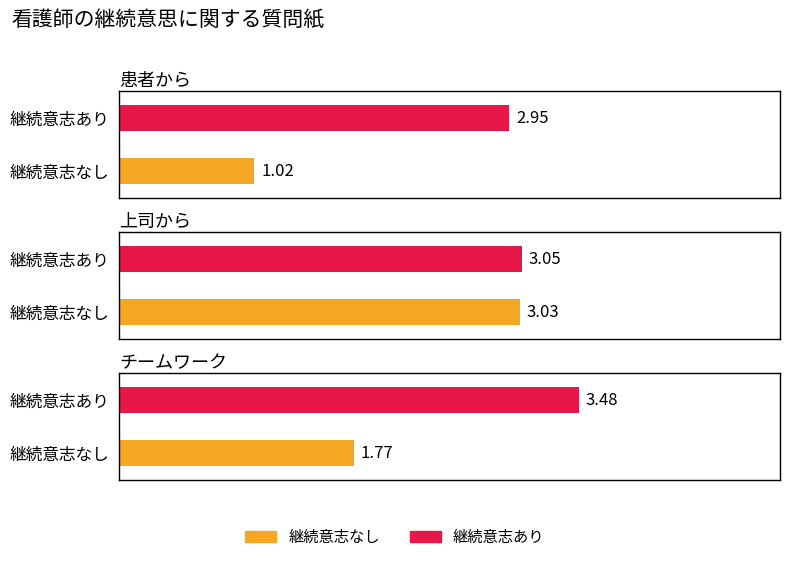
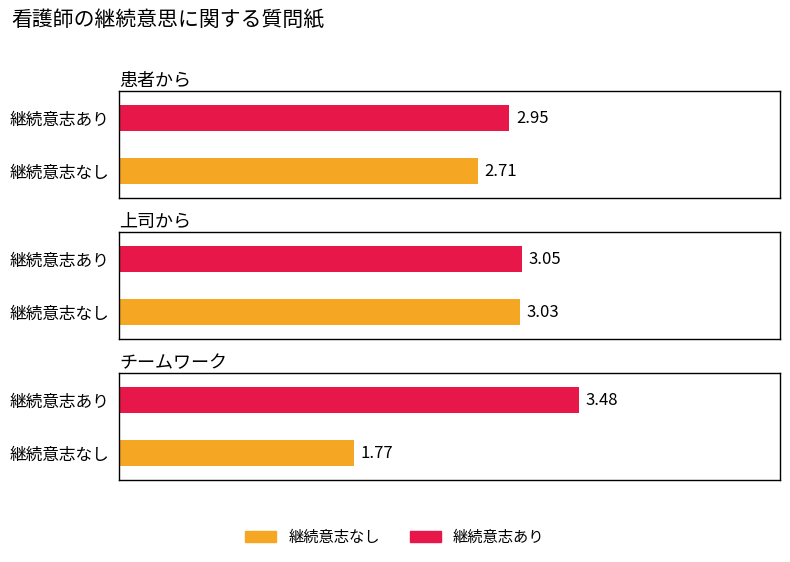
  {
    "患者から": {
      "継続意志あり": 2.95,
-     "継続意志なし": 1.02
+     "継続意志なし": 2.71
    },
    "上司から": {
      "継続意志あり": 3.05,
      "継続意志なし": 3.03
    },
    "チームワーク": {
      "継続意志あり": 3.48,
      "継続意志なし": 1.77
    }
  }
